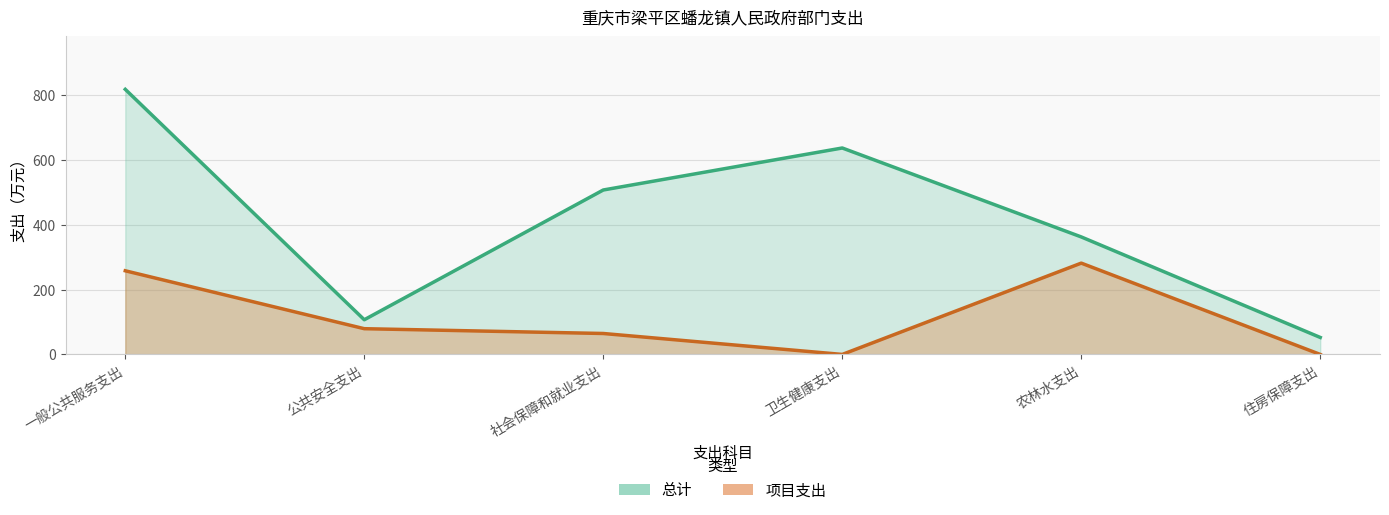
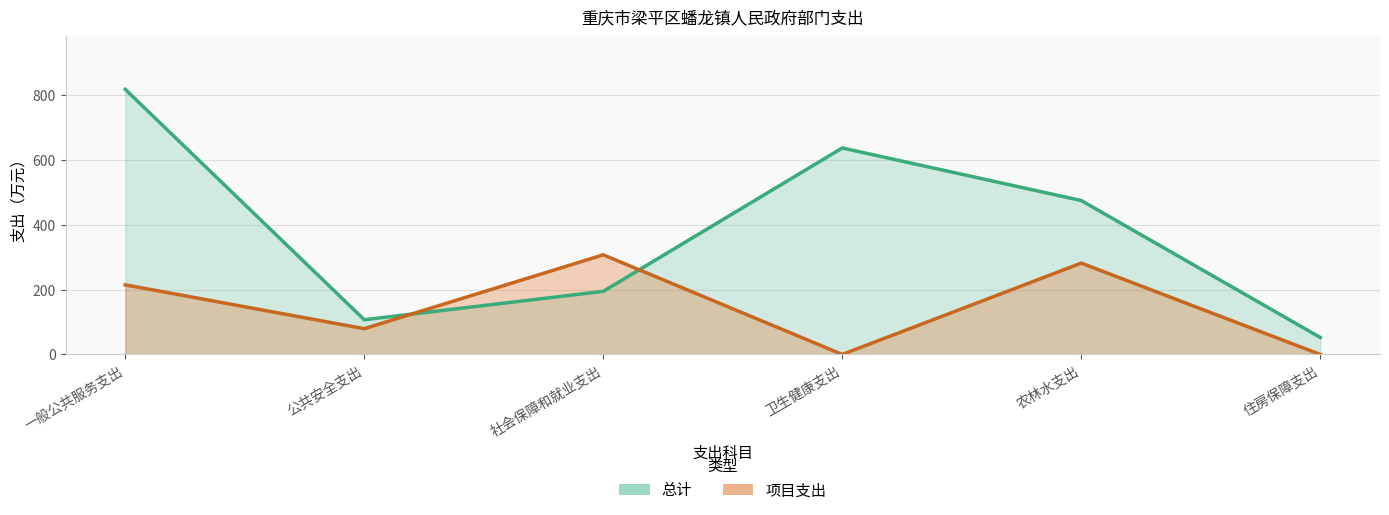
  {
    "总计": {
      "一般公共服务支出": 820,
      "公共安全支出": 110,
-     "社会保障和就业支出": 510,
+     "社会保障和就业支出": 190,
      "卫生健康支出": 640,
-     "农林水支出": 360,
+     "农林水支出": 470,
      "住房保障支出": 50
    },
    "项目支出": {
-     "一般公共服务支出": 260,
+     "一般公共服务支出": 210,
      "公共安全支出": 80,
-     "社会保障和就业支出": 60,
+     "社会保障和就业支出": 310,
      "卫生健康支出": 0,
      "农林水支出": 280,
      "住房保障支出": 0
    }
  }
